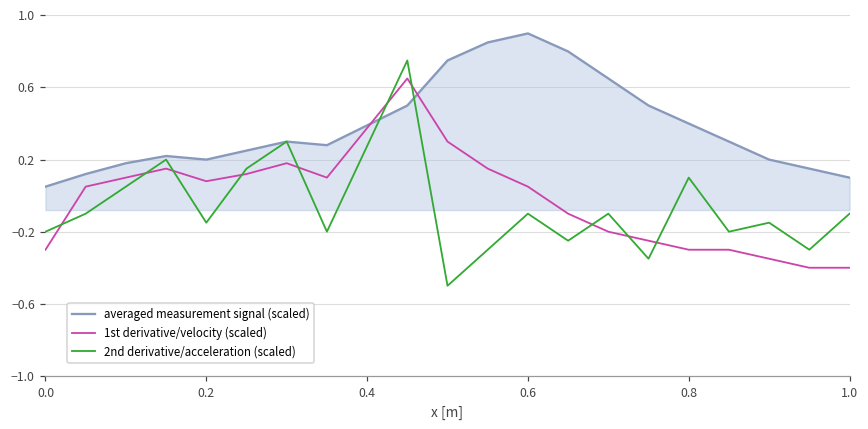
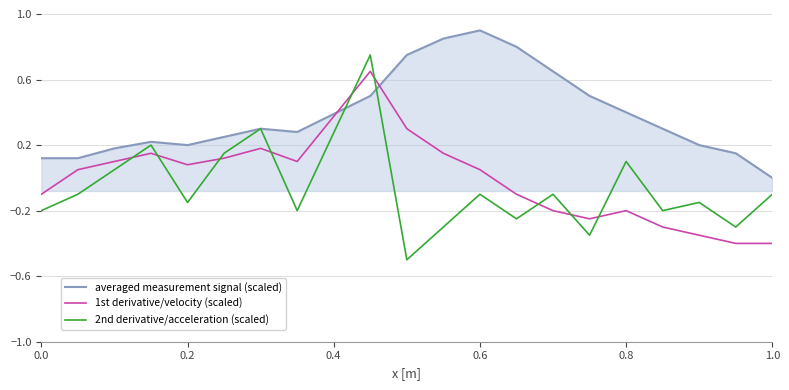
  {
    "averaged measurement signal (scaled)": {
-     "0.0": 0.05,
+     "0.0": 0.12,
      "0.2": 0.20,
      "0.6": 0.90,
      "0.8": 0.40,
-     "1.0": 0.1
+     "1.0": 0.0
    },
    "1st derivative/velocity (scaled)": {
-     "0.0": -0.3,
+     "0.0": -0.1,
      "0.2": 0.08,
      "0.6": 0.05,
-     "0.8": -0.3,
+     "0.8": -0.2,
      "1.0": -0.4
    },
    "2nd derivative/acceleration (scaled)": {
      "0.0": -0.20,
      "0.2": -0.15,
      "0.6": -0.10,
      "0.8": 0.10,
      "1.0": -0.10
    }
  }
